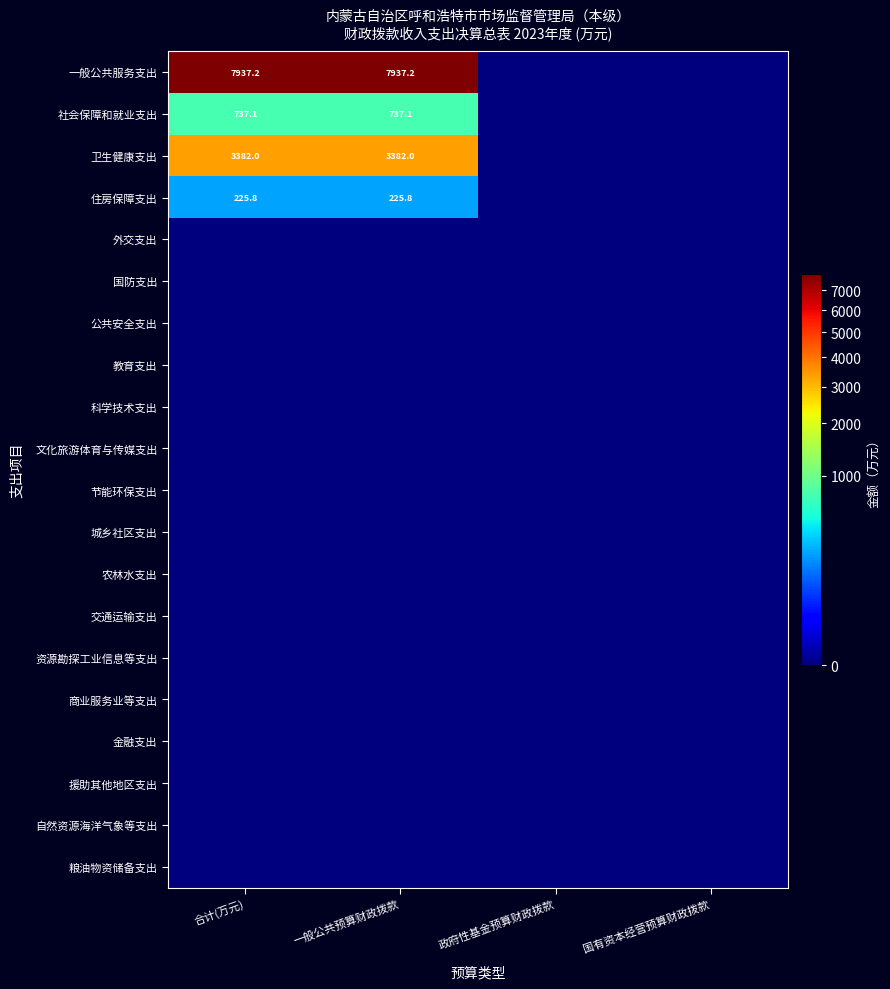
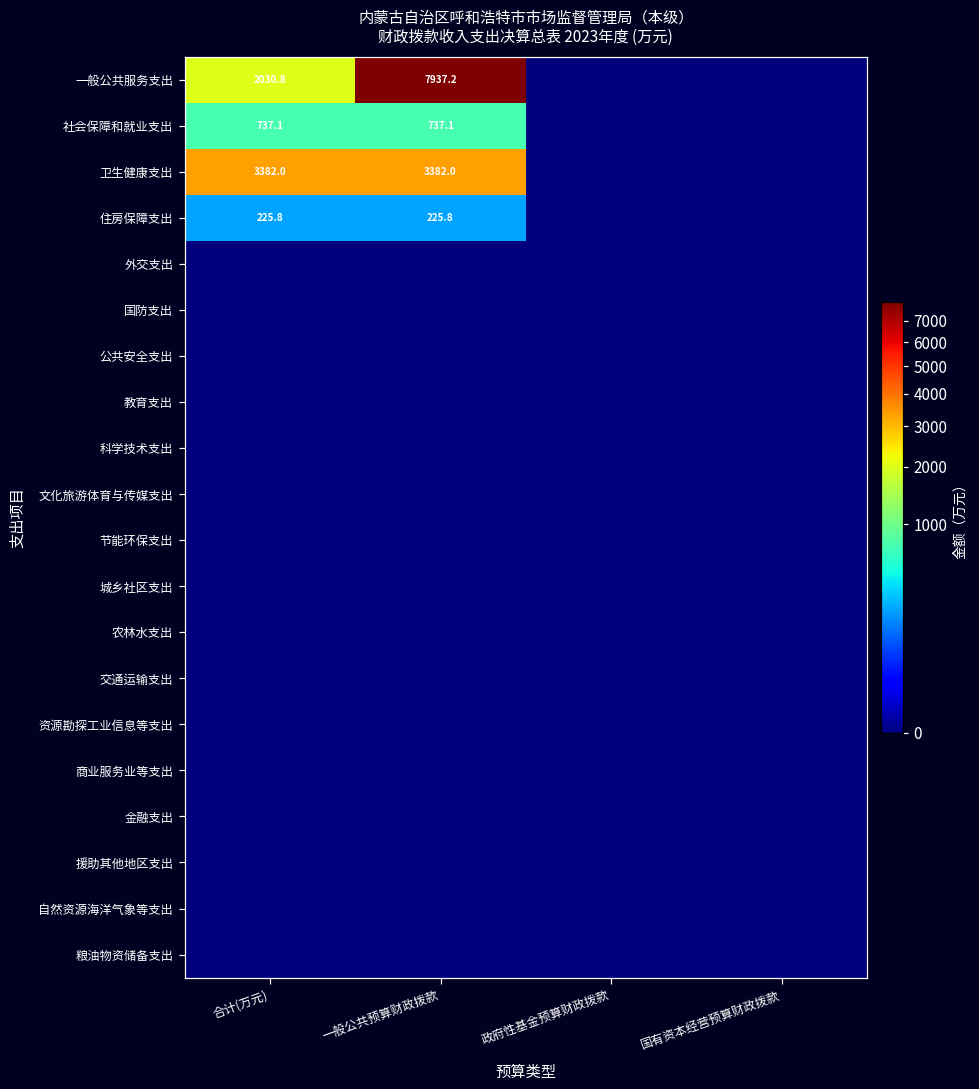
  {
    "一般公共服务支出": {
-     "合计(万元)": 7937.2,
+     "合计(万元)": 2030.8,
      "一般公共预算财政拨款": 7937.2
    },
    "社会保障和就业支出": {
      "合计(万元)": 737.1,
      "一般公共预算财政拨款": 737.1
    },
    "卫生健康支出": {
      "合计(万元)": 3382.0,
      "一般公共预算财政拨款": 3382.0
    },
    "住房保障支出": {
      "合计(万元)": 225.8,
      "一般公共预算财政拨款": 225.8
    }
  }
